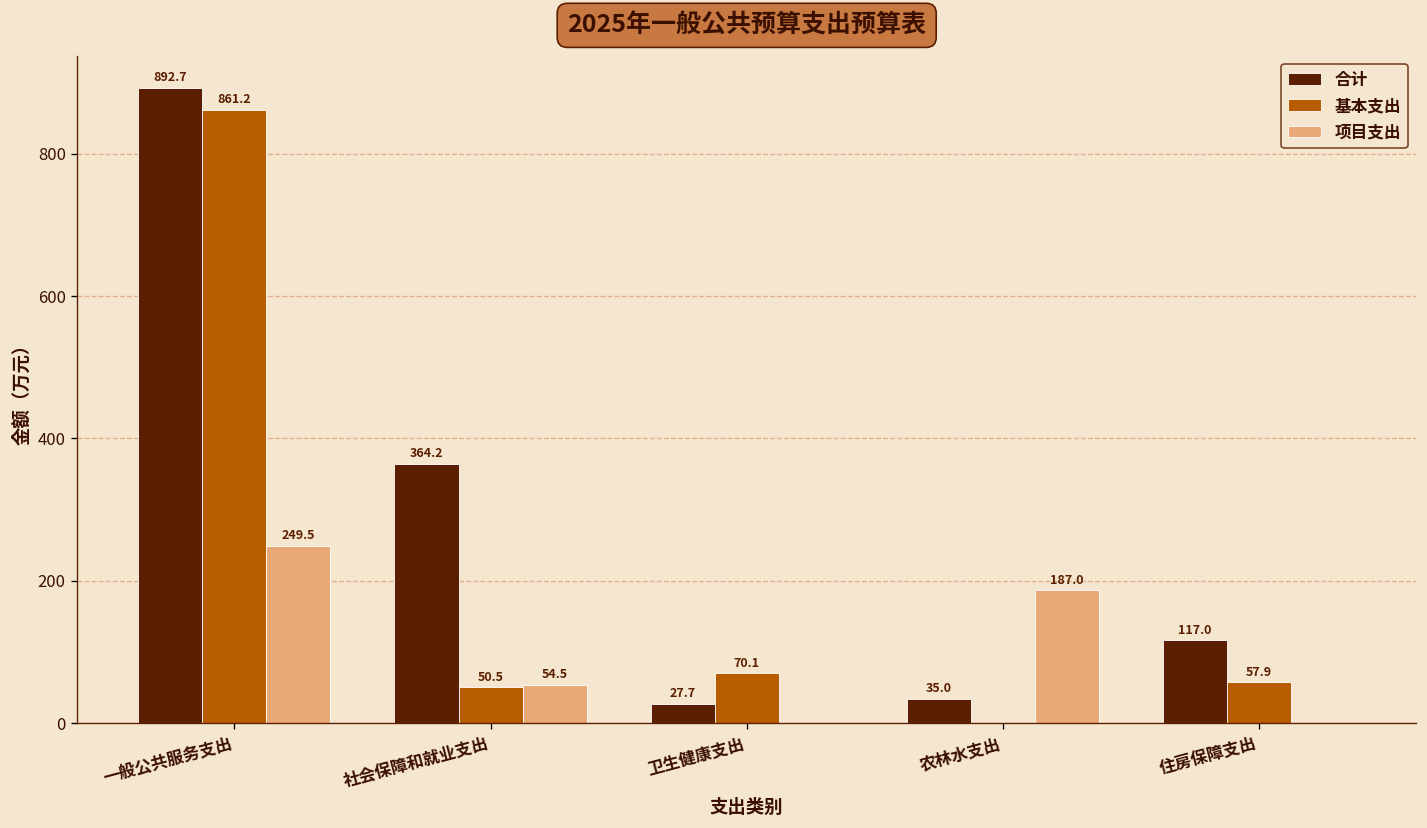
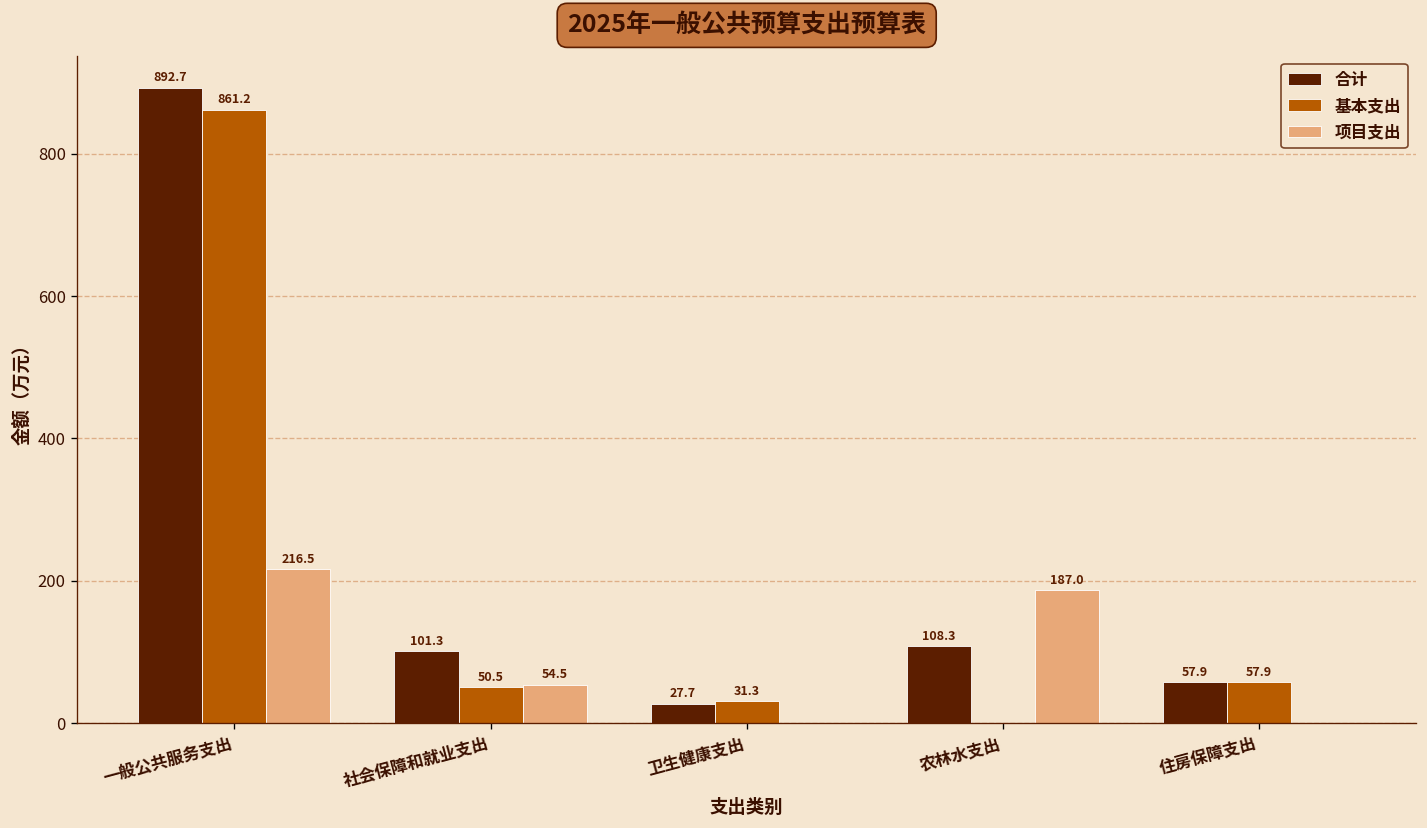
  {
    "合计": {
      "一般公共服务支出": 892.7,
-     "社会保障和就业支出": 364.2,
+     "社会保障和就业支出": 101.3,
      "卫生健康支出": 27.7,
-     "农林水支出": 35.0,
-     "住房保障支出": 117.0
+     "农林水支出": 108.3,
+     "住房保障支出": 57.9
    },
    "基本支出": {
      "一般公共服务支出": 861.2,
      "社会保障和就业支出": 50.5,
-     "卫生健康支出": 70.1,
+     "卫生健康支出": 31.3,
      "住房保障支出": 57.9
    },
    "项目支出": {
-     "一般公共服务支出": 249.5,
+     "一般公共服务支出": 216.5,
      "社会保障和就业支出": 54.5,
      "农林水支出": 187.0
    }
  }
